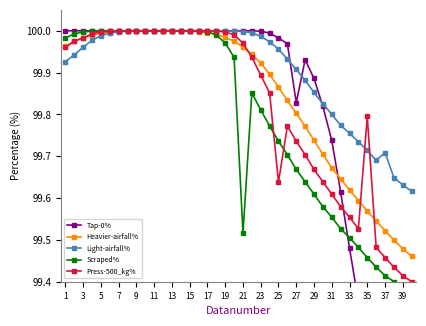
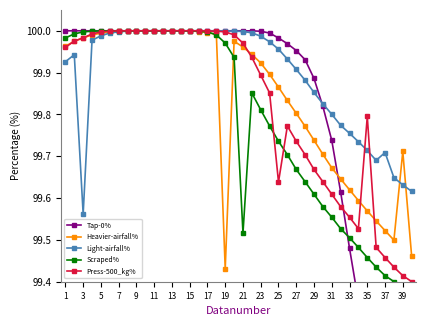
  {
    "Tap-0%": {
      "1": 100.00,
      "23": 100.00,
      "25": 99.98,
-     "27": 99.83,
+     "27": 99.95,
      "29": 99.89,
      "31": 99.74,
      "33": 99.48
    },
    "Heavier-airfall%": {
-     "19": 99.98,
+     "19": 99.43,
      "21": 99.96,
      "23": 99.92,
      "25": 99.87,
      "27": 99.80,
      "29": 99.74,
      "31": 99.67,
      "33": 99.62,
      "35": 99.57,
      "37": 99.52,
-     "39": 99.48
+     "39": 99.71
    },
    "Light-airfall%": {
      "1": 99.93,
-     "3": 99.96,
+     "3": 99.56,
      "5": 99.99,
      "23": 99.99,
      "25": 99.96,
      "27": 99.91,
      "29": 99.85,
      "31": 99.80,
      "33": 99.75,
      "35": 99.71,
      "37": 99.71,
      "39": 99.63
    },
    "Scraped%": {
      "1": 99.98,
      "19": 99.97,
      "21": 99.52,
      "23": 99.81,
      "25": 99.74,
      "27": 99.67,
      "29": 99.61,
      "31": 99.55,
      "33": 99.51,
      "35": 99.46,
      "37": 99.41
    },
    "Press-500_kg%": {
      "21": 99.97,
      "23": 99.89,
      "25": 99.64,
      "27": 99.74,
      "29": 99.67,
      "31": 99.61,
      "33": 99.55,
      "35": 99.80,
      "37": 99.46,
      "39": 99.41
    }
  }
